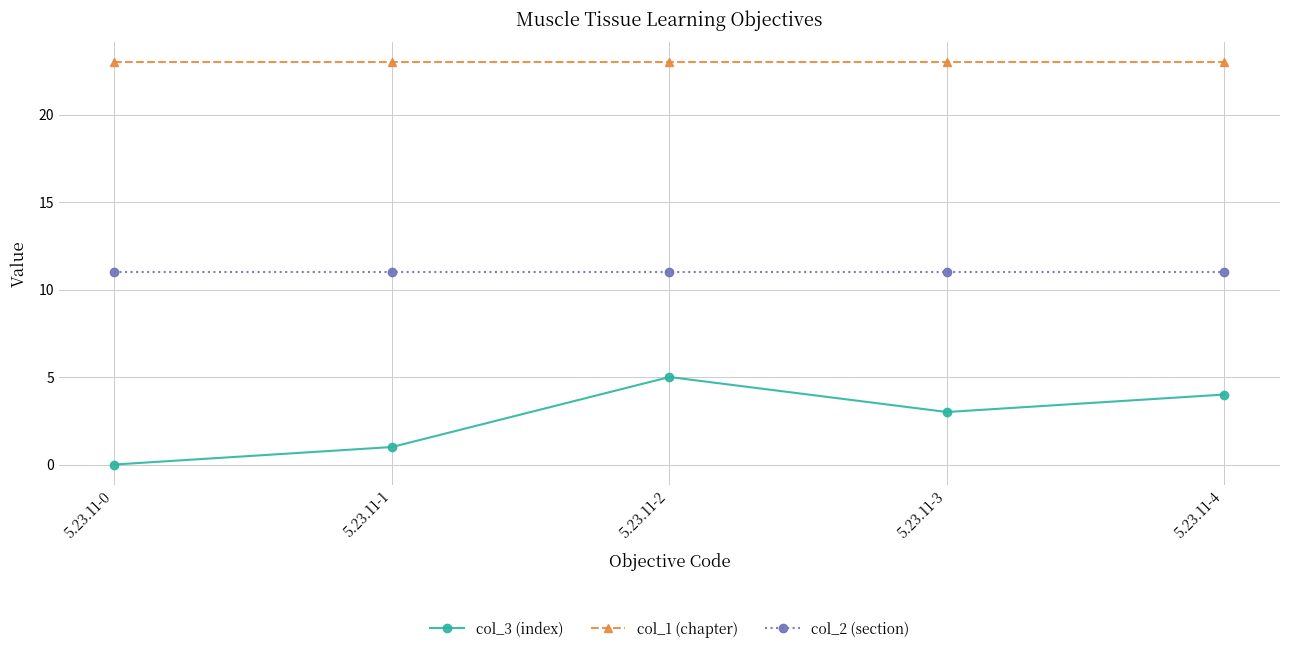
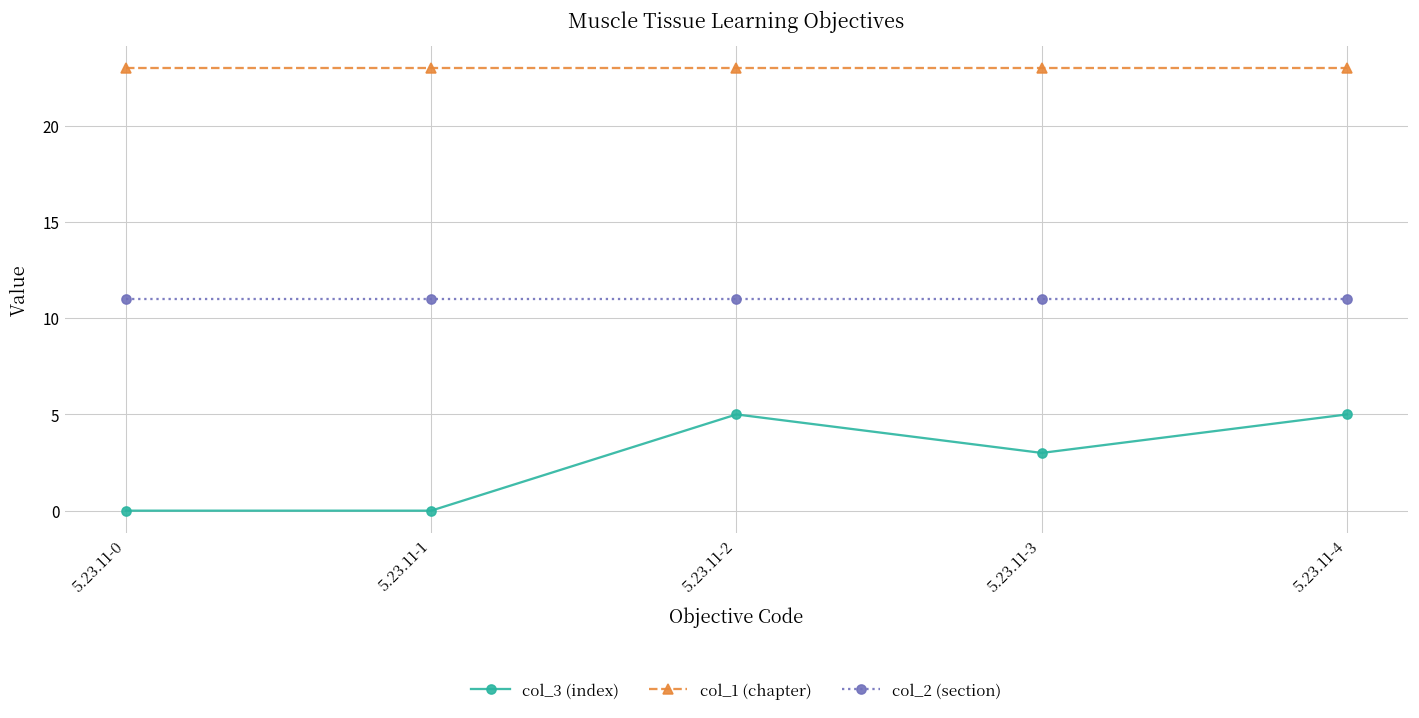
  {
    "col_3 (index)": {
      "5.23.11-0": 0,
-     "5.23.11-1": 1,
+     "5.23.11-1": 0,
      "5.23.11-2": 5,
      "5.23.11-3": 3,
-     "5.23.11-4": 4
+     "5.23.11-4": 5
    },
    "col_1 (chapter)": {
      "5.23.11-0": 23,
      "5.23.11-1": 23,
      "5.23.11-2": 23,
      "5.23.11-3": 23,
      "5.23.11-4": 23
    },
    "col_2 (section)": {
      "5.23.11-0": 11,
      "5.23.11-1": 11,
      "5.23.11-2": 11,
      "5.23.11-3": 11,
      "5.23.11-4": 11
    }
  }
